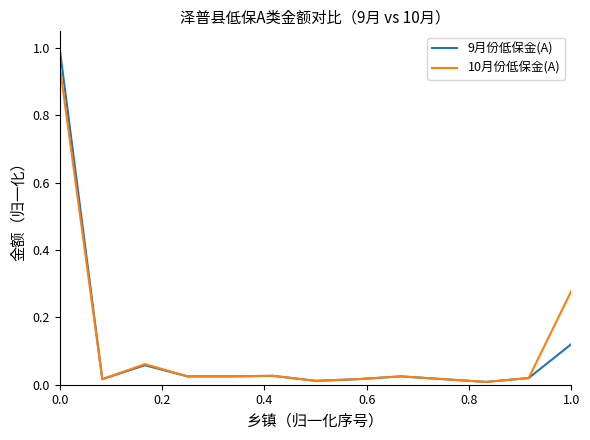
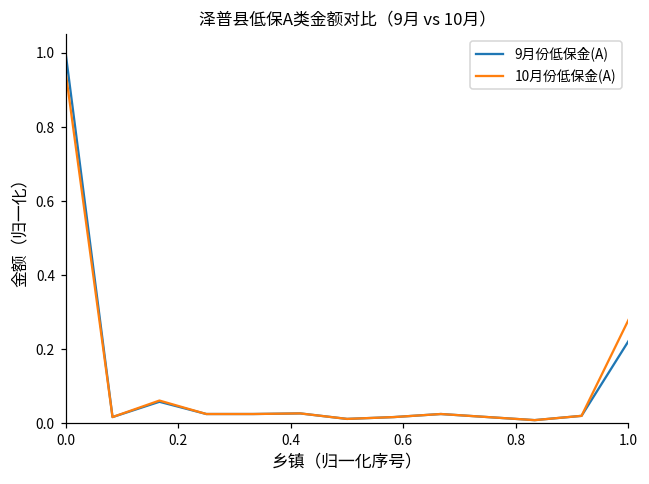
  {
    "9月份低保金(A)": {
      "0.0": 1.00,
-     "1.0": 0.12
+     "1.0": 0.22
    },
    "10月份低保金(A)": {
      "0.0": 0.95,
      "1.0": 0.28
    }
  }
